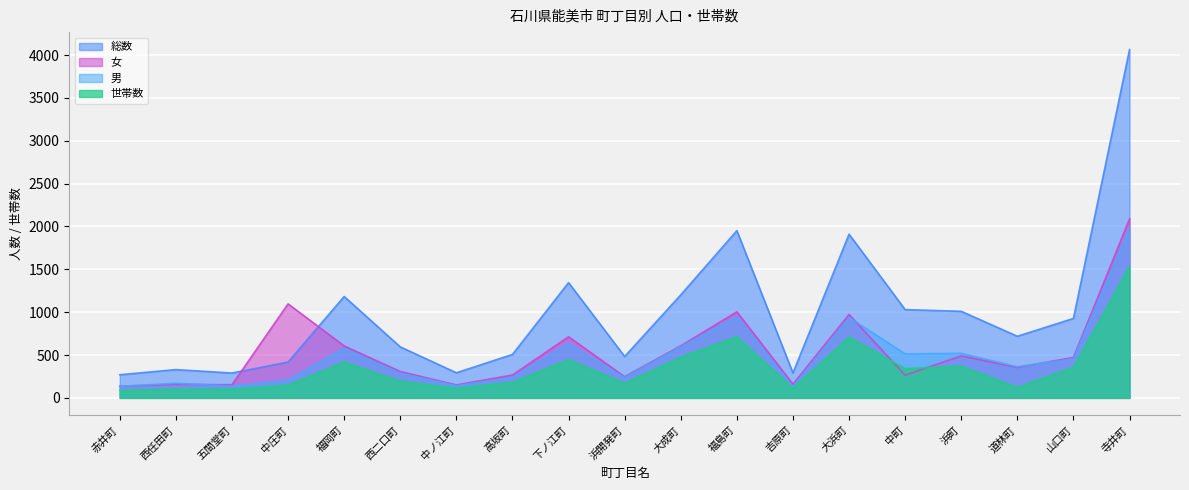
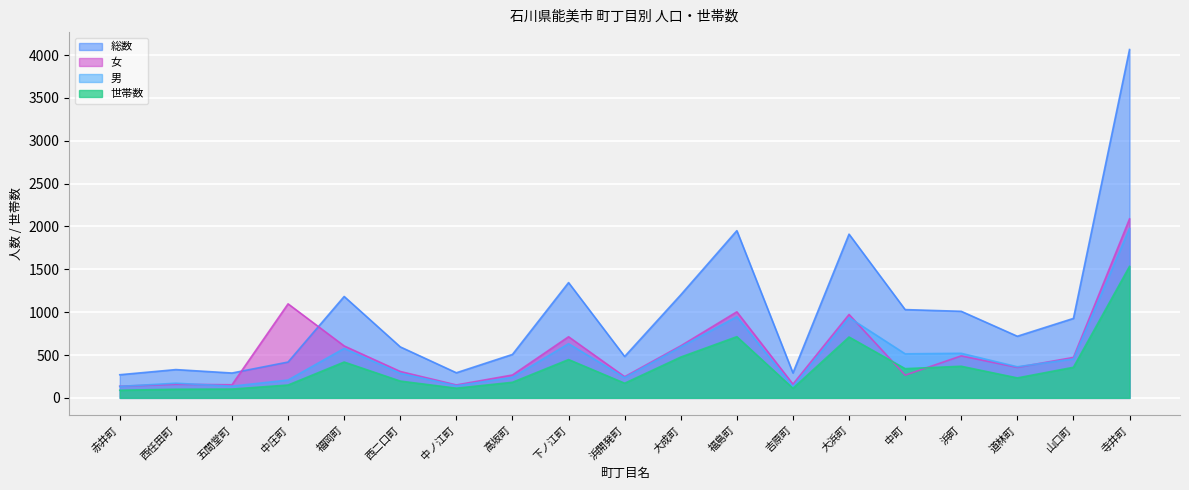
  {
    "女": {
      "中庄町": 1100,
      "下ノ江町": 700,
      "福島町": 1000,
      "大浜町": 1000,
      "中町": 300,
      "浜町": 500,
      "寺井町": 2100
    },
    "世帯数": {
      "赤井町": 100,
      "西任田町": 100,
      "五間堂町": 100,
      "中庄町": 200,
      "福岡町": 400,
      "西二口町": 200,
      "高坂町": 200,
      "下ノ江町": 400,
      "浜開発町": 200,
      "大成町": 500,
      "福島町": 700,
      "大浜町": 700,
      "中町": 300,
      "浜町": 400,
-     "道林町": 100,
+     "道林町": 200,
      "山口町": 400,
      "寺井町": 1500
    }
  }
